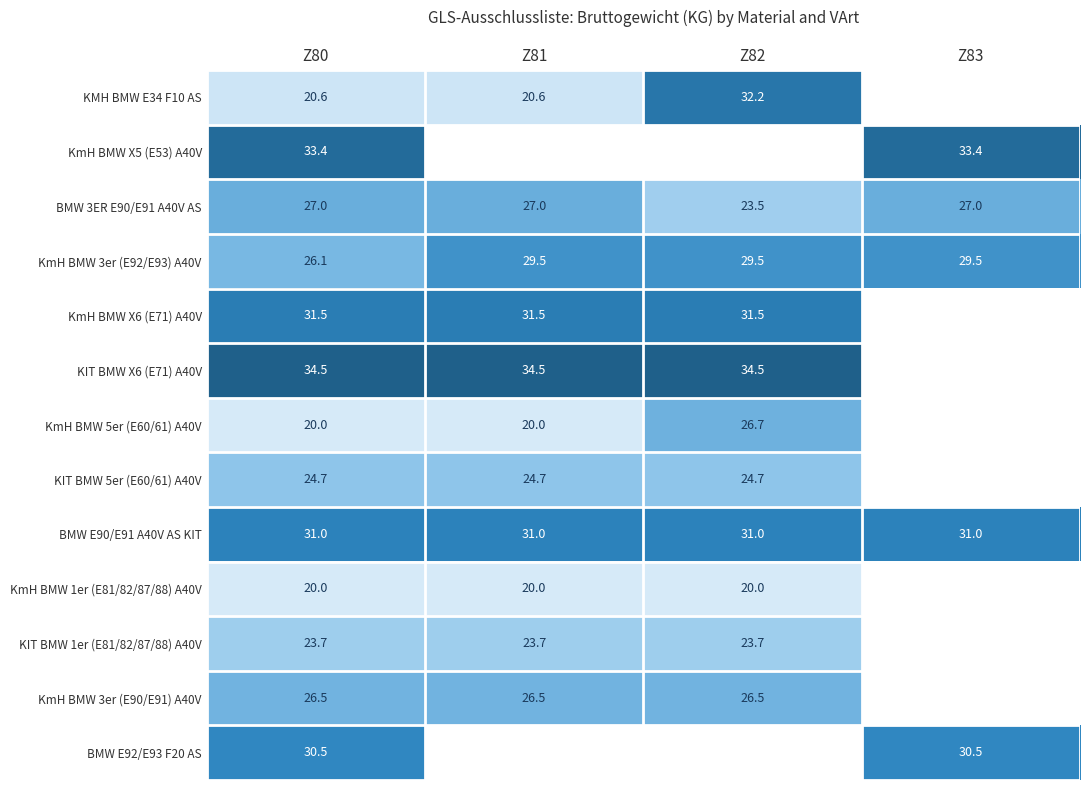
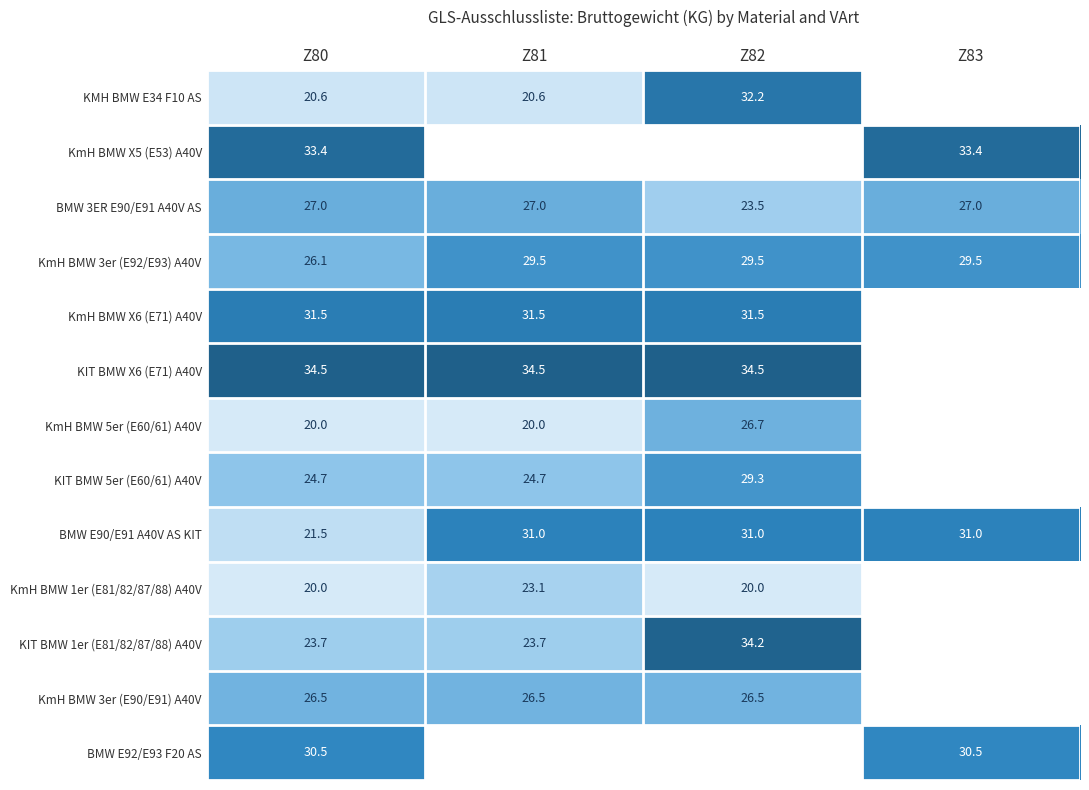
  {
    "KMH BMW E34 F10 AS": {
      "Z80": 20.6,
      "Z81": 20.6,
      "Z82": 32.2
    },
    "KmH BMW X5 (E53) A40V": {
      "Z80": 33.4,
      "Z83": 33.4
    },
    "BMW 3ER E90/E91 A40V AS": {
      "Z80": 27.0,
      "Z81": 27.0,
      "Z82": 23.5,
      "Z83": 27.0
    },
    "KmH BMW 3er (E92/E93) A40V": {
      "Z80": 26.1,
      "Z81": 29.5,
      "Z82": 29.5,
      "Z83": 29.5
    },
    "KmH BMW X6 (E71) A40V": {
      "Z80": 31.5,
      "Z81": 31.5,
      "Z82": 31.5
    },
    "KIT BMW X6 (E71) A40V": {
      "Z80": 34.5,
      "Z81": 34.5,
      "Z82": 34.5
    },
    "KmH BMW 5er (E60/61) A40V": {
      "Z80": 20.0,
      "Z81": 20.0,
      "Z82": 26.7
    },
    "KIT BMW 5er (E60/61) A40V": {
      "Z80": 24.7,
      "Z81": 24.7,
-     "Z82": 24.7
+     "Z82": 29.3
    },
    "BMW E90/E91 A40V AS KIT": {
-     "Z80": 31.0,
+     "Z80": 21.5,
      "Z81": 31.0,
      "Z82": 31.0,
      "Z83": 31.0
    },
    "KmH BMW 1er (E81/82/87/88) A40V": {
      "Z80": 20.0,
-     "Z81": 20.0,
+     "Z81": 23.1,
      "Z82": 20.0
    },
    "KIT BMW 1er (E81/82/87/88) A40V": {
      "Z80": 23.7,
      "Z81": 23.7,
-     "Z82": 23.7
+     "Z82": 34.2
    },
    "KmH BMW 3er (E90/E91) A40V": {
      "Z80": 26.5,
      "Z81": 26.5,
      "Z82": 26.5
    },
    "BMW E92/E93 F20 AS": {
      "Z80": 30.5,
      "Z83": 30.5
    }
  }
